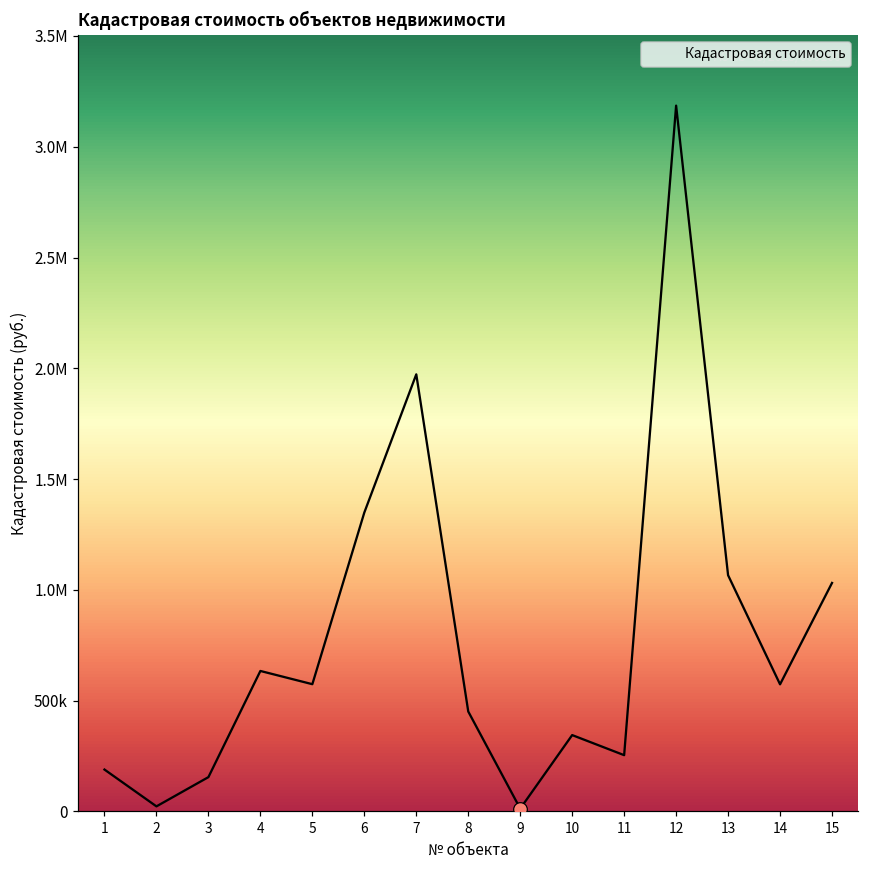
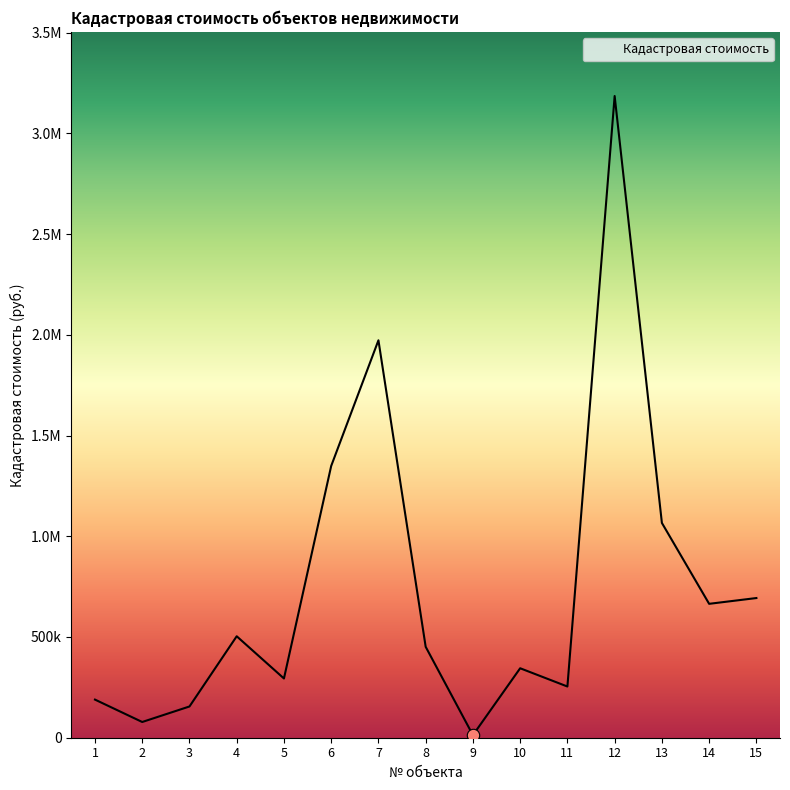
  {
    "Кадастровая стоимость": {
      "1": 190000,
-     "2": 20000,
+     "2": 80000,
      "3": 160000,
-     "4": 630000,
-     "5": 570000,
+     "4": 500000,
+     "5": 290000,
      "6": 1350000,
      "7": 1970000,
      "8": 450000,
      "10": 340000,
      "11": 250000,
      "12": 3190000,
      "13": 1070000,
-     "14": 570000,
-     "15": 1030000
+     "14": 660000,
+     "15": 690000
    }
  }
